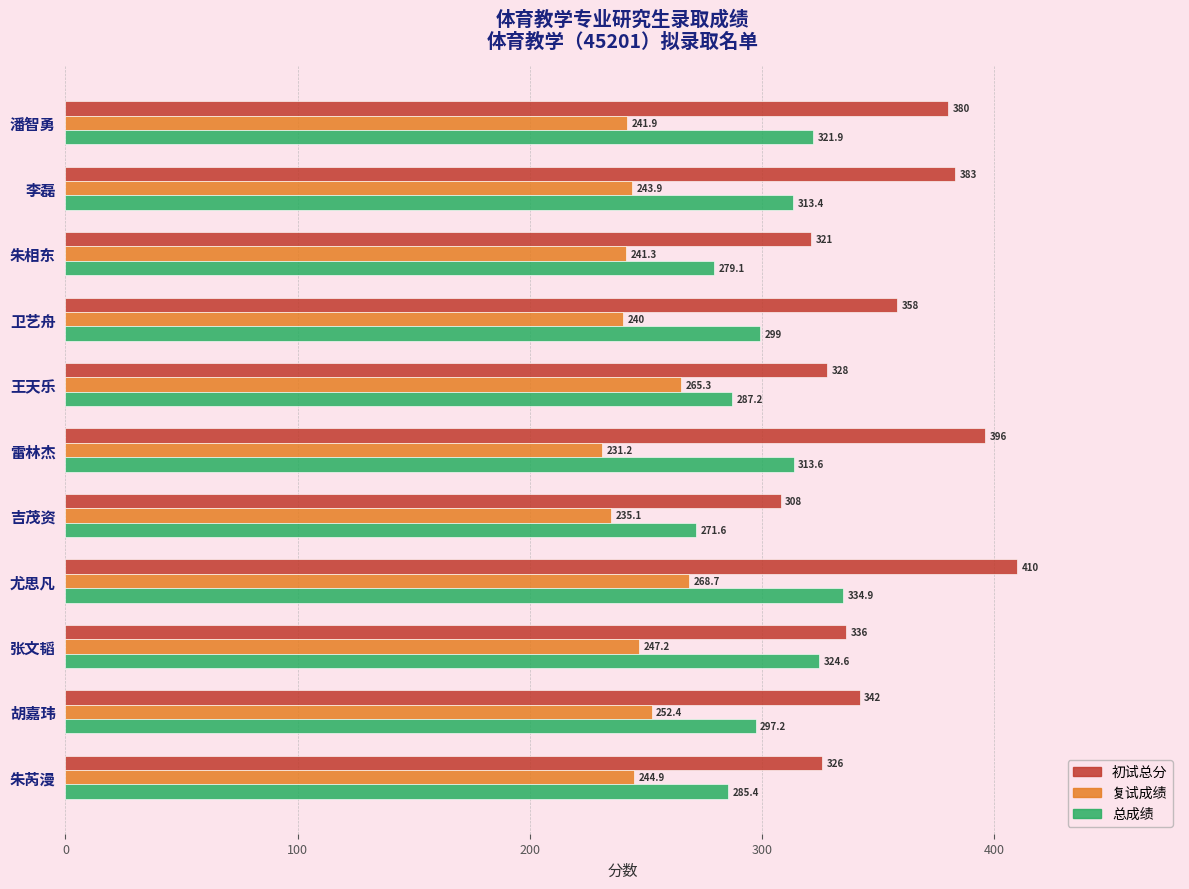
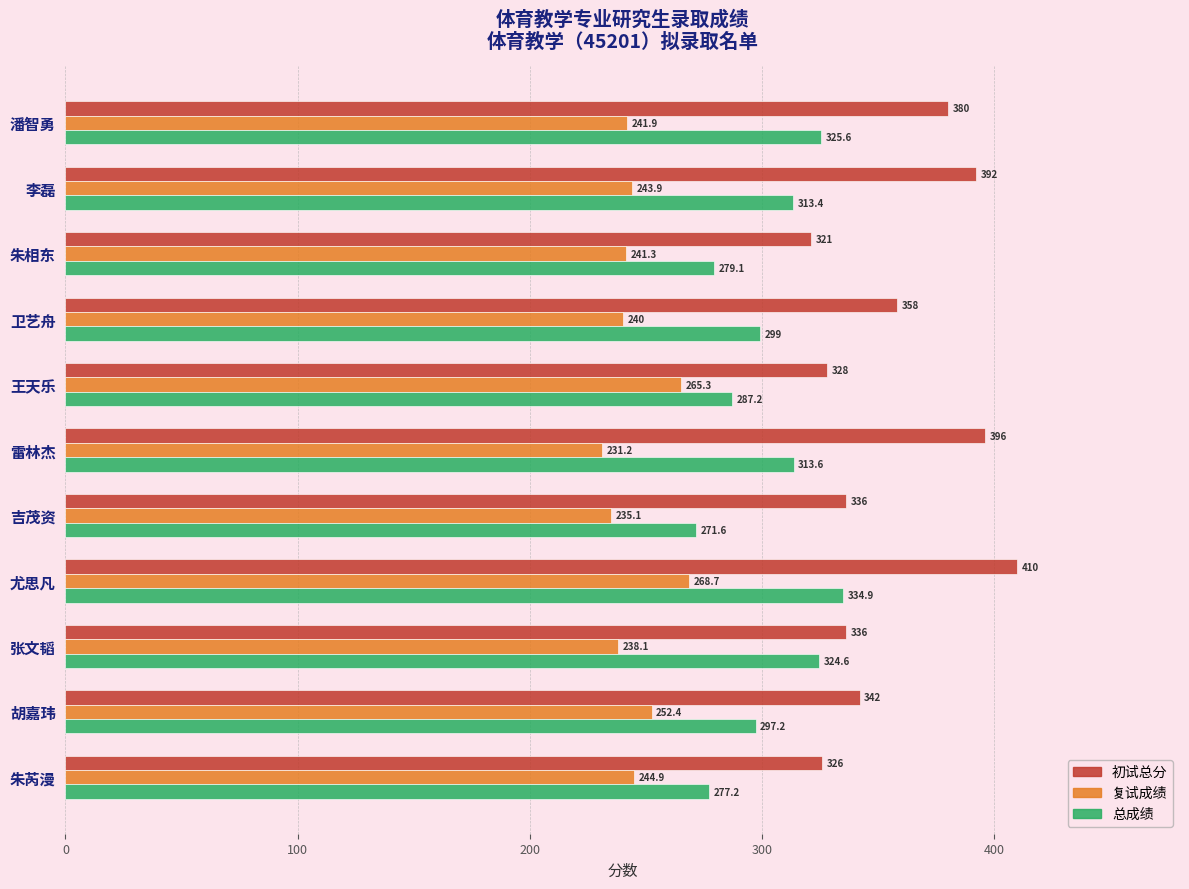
  {
    "初试总分": {
      "潘智勇": 380,
-     "李磊": 383,
+     "李磊": 392,
      "朱相东": 321,
      "卫艺舟": 358,
      "王天乐": 328,
      "雷林杰": 396,
-     "吉茂资": 308,
+     "吉茂资": 336,
      "尤思凡": 410,
      "张文韬": 336,
      "胡嘉玮": 342,
      "朱芮漫": 326
    },
    "复试成绩": {
      "潘智勇": 241.9,
      "李磊": 243.9,
      "朱相东": 241.3,
      "卫艺舟": 240,
      "王天乐": 265.3,
      "雷林杰": 231.2,
      "吉茂资": 235.1,
      "尤思凡": 268.7,
-     "张文韬": 247.2,
+     "张文韬": 238.1,
      "胡嘉玮": 252.4,
      "朱芮漫": 244.9
    },
    "总成绩": {
-     "潘智勇": 321.9,
+     "潘智勇": 325.6,
      "李磊": 313.4,
      "朱相东": 279.1,
      "卫艺舟": 299,
      "王天乐": 287.2,
      "雷林杰": 313.6,
      "吉茂资": 271.6,
      "尤思凡": 334.9,
      "张文韬": 324.6,
      "胡嘉玮": 297.2,
-     "朱芮漫": 285.4
+     "朱芮漫": 277.2
    }
  }
